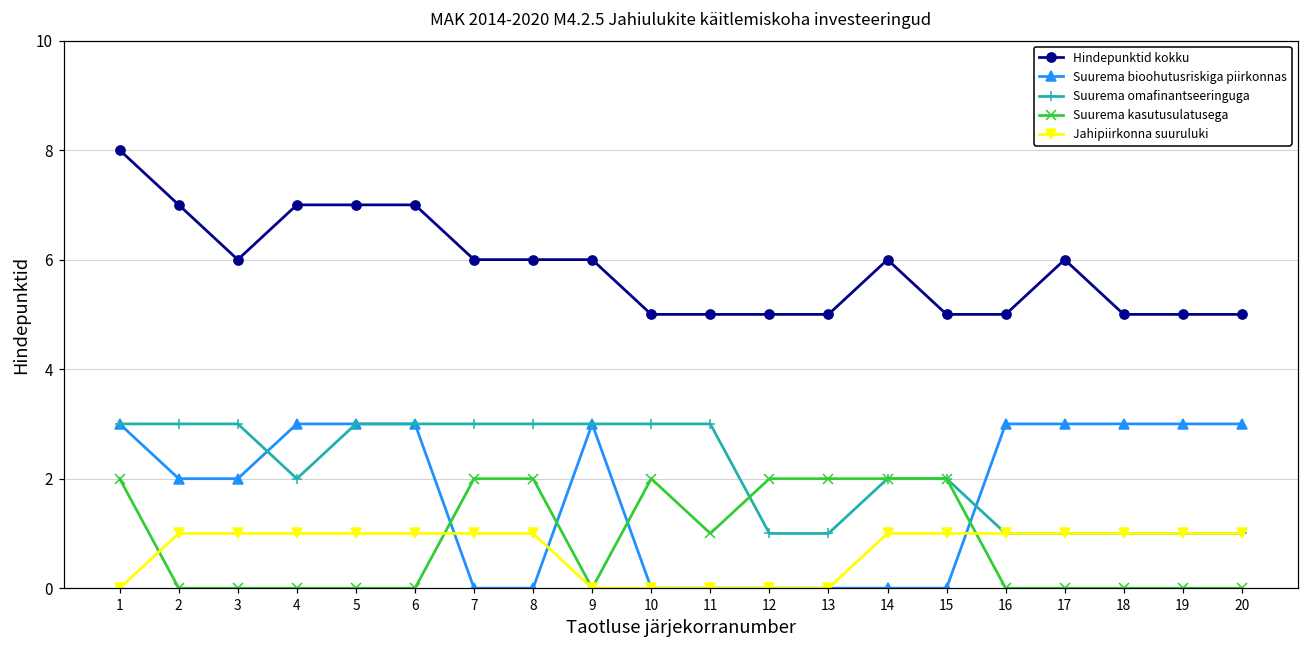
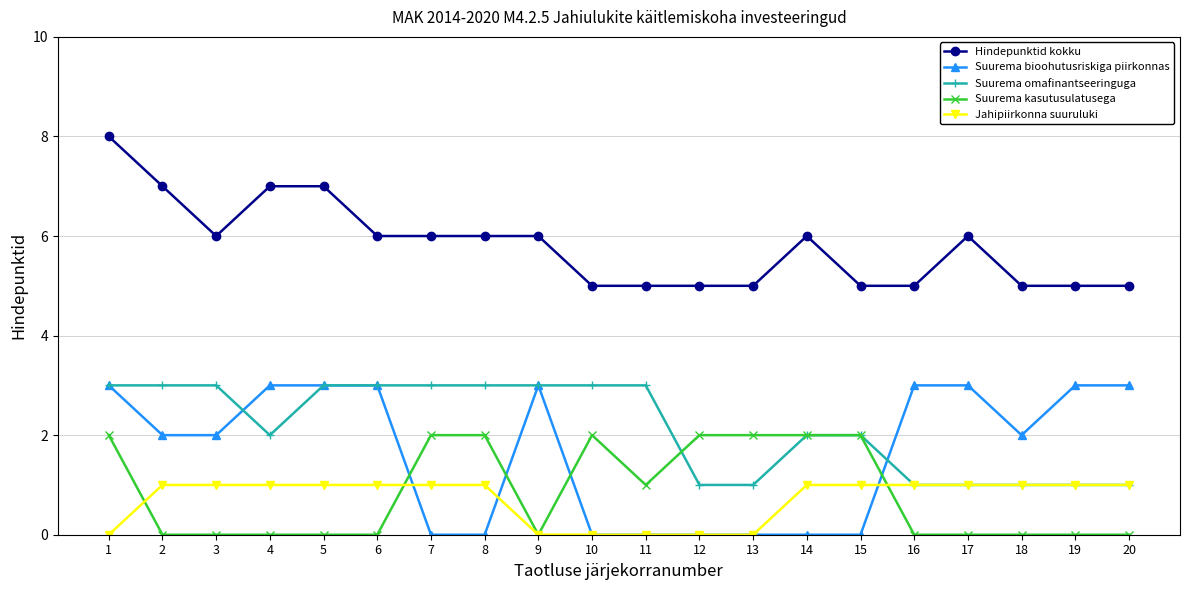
  {
    "Hindepunktid kokku": {
      "1": 8,
      "2": 7,
      "3": 6,
      "4": 7,
      "5": 7,
-     "6": 7,
+     "6": 6,
      "7": 6,
      "8": 6,
      "9": 6,
      "10": 5,
      "11": 5,
      "12": 5,
      "13": 5,
      "14": 6,
      "15": 5,
      "16": 5,
      "17": 6,
      "18": 5,
      "19": 5,
      "20": 5
    },
    "Suurema bioohutusriskiga piirkonnas": {
      "2": 2,
      "3": 2,
      "4": 3,
      "7": 0,
      "8": 0,
      "14": 0,
      "15": 0,
      "16": 3,
      "17": 3,
-     "18": 3,
+     "18": 2,
      "19": 3,
      "20": 3
    },
    "Suurema omafinantseeringuga": {
      "2": 3,
      "3": 3,
      "4": 2,
      "7": 3,
      "8": 3,
      "10": 3,
      "11": 3,
      "12": 1,
      "13": 1
    },
    "Suurema kasutusulatusega": {
      "1": 2,
      "2": 0,
      "3": 0,
      "4": 0,
      "5": 0,
      "6": 0,
      "7": 2,
      "8": 2,
      "10": 2,
      "11": 1,
      "12": 2,
      "13": 2,
      "16": 0,
      "17": 0,
      "18": 0,
      "19": 0,
      "20": 0
    },
    "Jahipiirkonna suuruluki": {
      "1": 0,
      "2": 1,
      "3": 1,
      "4": 1,
      "5": 1,
      "6": 1,
      "7": 1,
      "8": 1,
      "14": 1,
      "15": 1
    }
  }
